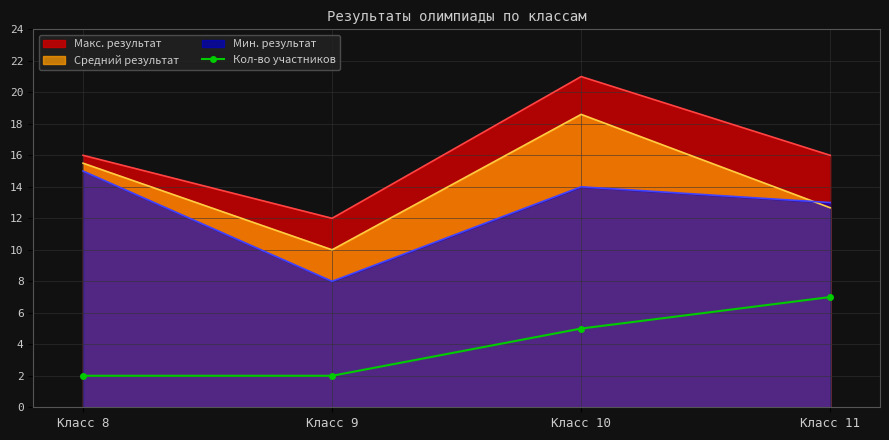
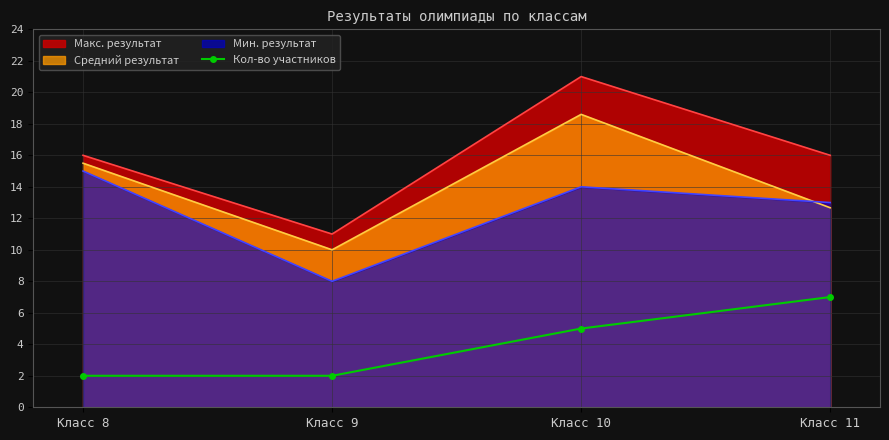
  {
    "Макс. результат": {
      "Класс 8": 16,
-     "Класс 9": 12,
+     "Класс 9": 11,
      "Класс 10": 21,
      "Класс 11": 16
    },
    "Средний результат": {
      "Класс 8": 15.5,
      "Класс 9": 10,
      "Класс 10": 18.6,
      "Класс 11": 12.7
    },
    "Мин. результат": {
      "Класс 8": 15,
      "Класс 9": 8,
      "Класс 10": 14,
      "Класс 11": 13
    },
    "Кол-во участников": {
      "Класс 8": 2,
      "Класс 9": 2,
      "Класс 10": 5,
      "Класс 11": 7
    }
  }
